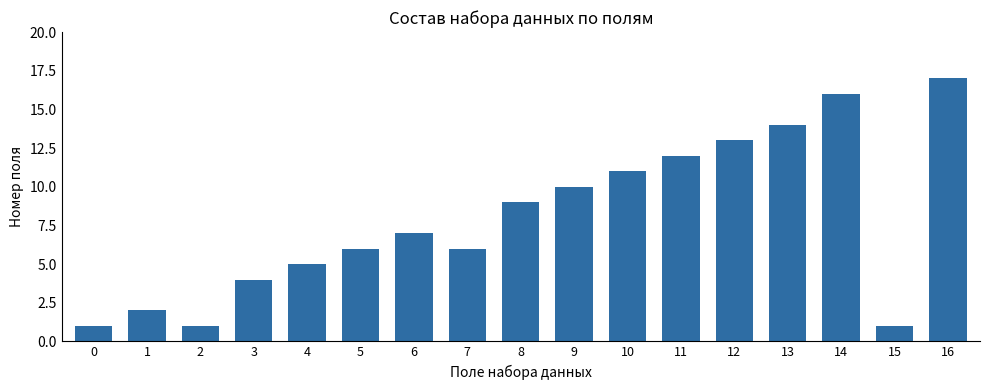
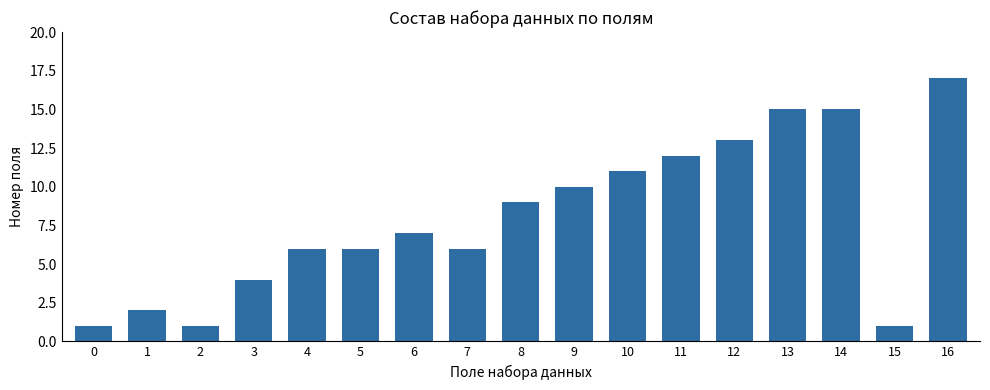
  {
    "0": 1,
    "1": 2,
    "2": 1,
    "3": 4,
-   "4": 5,
+   "4": 6,
    "5": 6,
    "6": 7,
    "7": 6,
    "8": 9,
    "9": 10,
    "10": 11,
    "11": 12,
    "12": 13,
-   "13": 14,
-   "14": 16,
+   "13": 15,
+   "14": 15,
    "15": 1,
    "16": 17
  }
